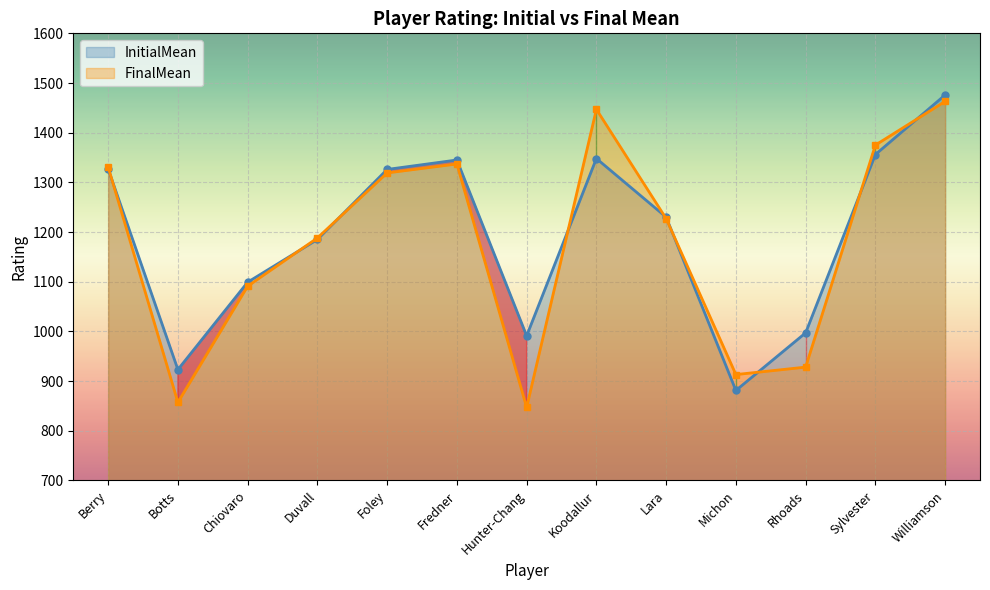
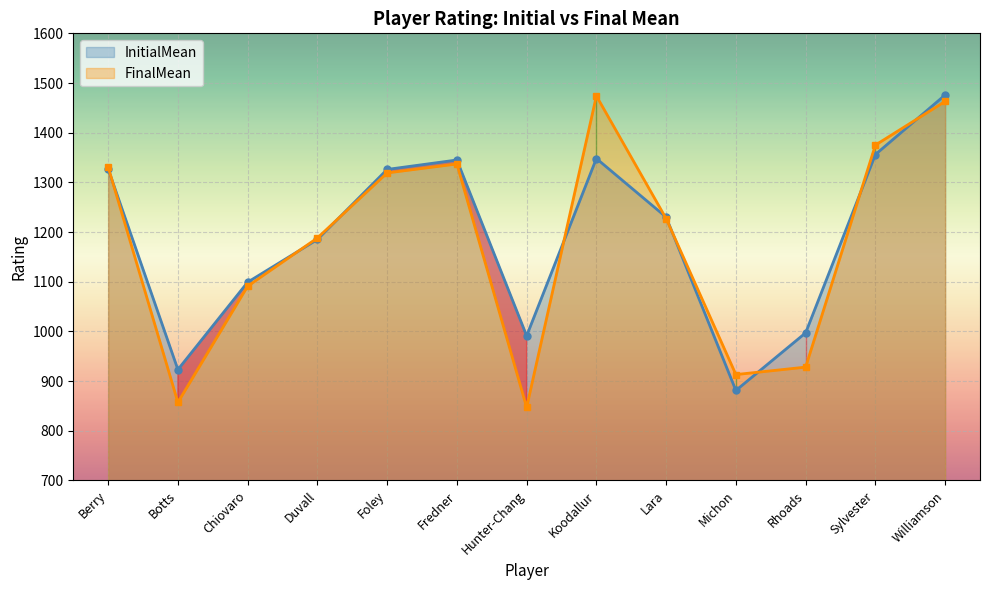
  {
    "InitialMean": {
      "Botts": 920,
      "Chiovaro": 1100,
      "Foley": 1330,
      "Fredner": 1350,
      "Hunter-Chang": 990,
      "Koodallur": 1350,
      "Michon": 880,
      "Rhoads": 1000,
      "Sylvester": 1360,
      "Williamson": 1480
    },
    "FinalMean": {
      "Botts": 860,
      "Chiovaro": 1090,
      "Foley": 1320,
      "Fredner": 1340,
      "Hunter-Chang": 850,
-     "Koodallur": 1450,
+     "Koodallur": 1470,
      "Michon": 910,
      "Rhoads": 930,
      "Sylvester": 1380,
      "Williamson": 1460
    }
  }
